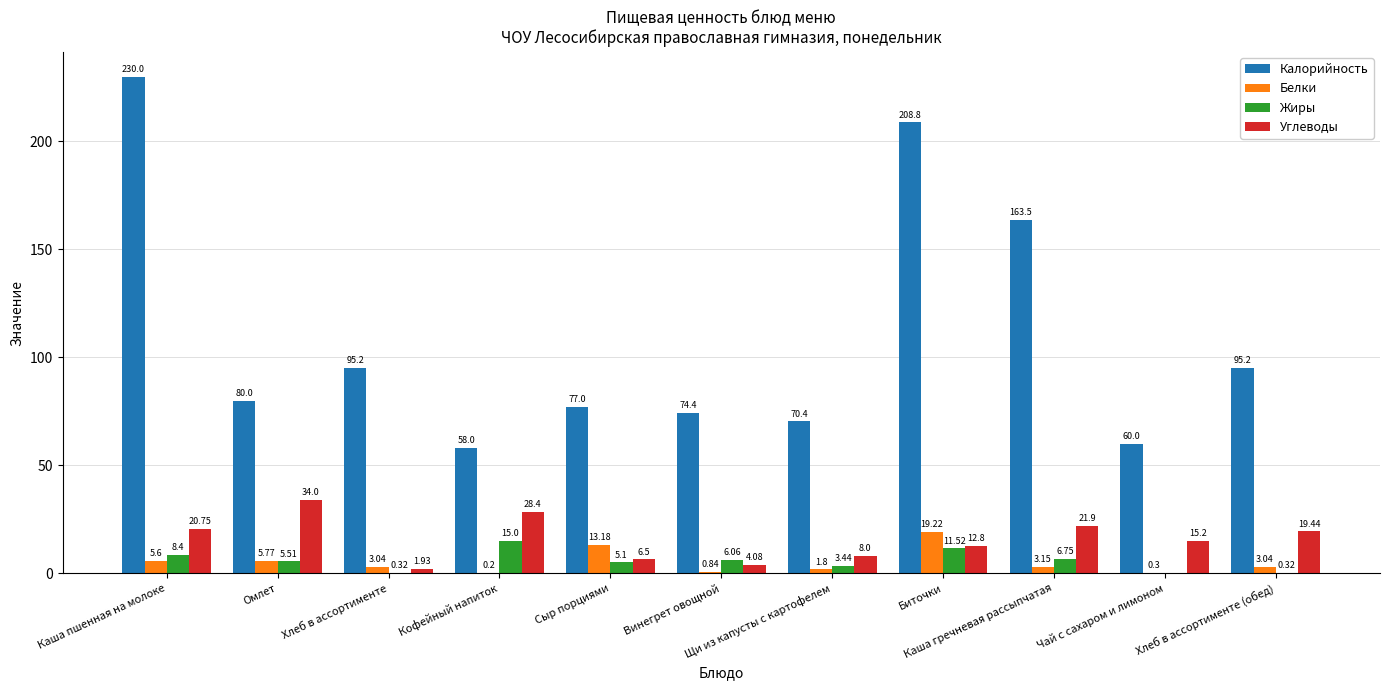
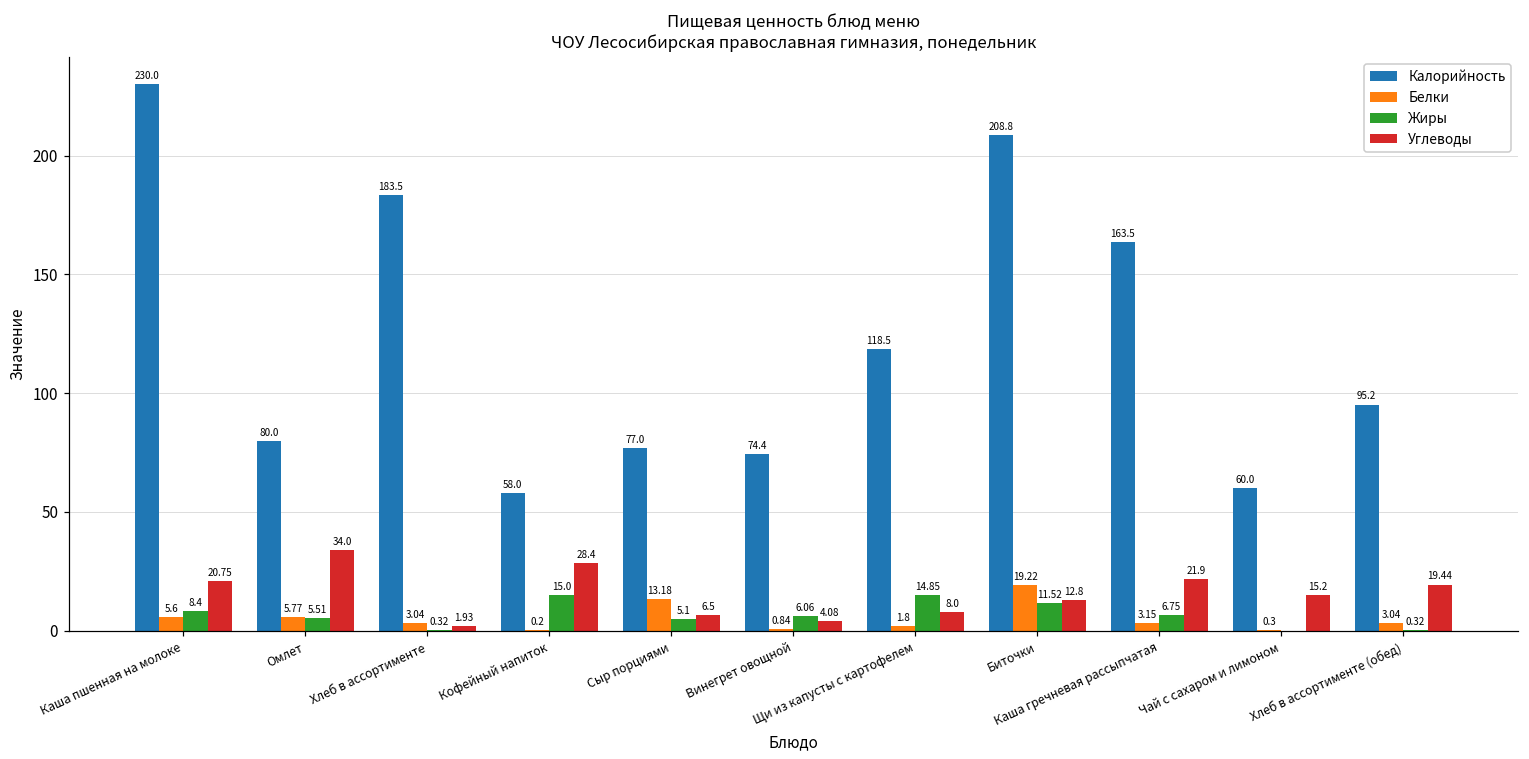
  {
    "Калорийность": {
      "Каша пшенная на молоке": 230.0,
      "Омлет": 80.0,
-     "Хлеб в ассортименте": 95.2,
+     "Хлеб в ассортименте": 183.5,
      "Кофейный напиток": 58.0,
      "Сыр порциями": 77.0,
      "Винегрет овощной": 74.4,
-     "Щи из капусты с картофелем": 70.4,
+     "Щи из капусты с картофелем": 118.5,
      "Биточки": 208.8,
      "Каша гречневая рассыпчатая": 163.5,
      "Чай с сахаром и лимоном": 60.0,
      "Хлеб в ассортименте (обед)": 95.2
    },
    "Белки": {
      "Каша пшенная на молоке": 5.6,
      "Омлет": 5.77,
      "Хлеб в ассортименте": 3.04,
      "Кофейный напиток": 0.2,
      "Сыр порциями": 13.18,
      "Винегрет овощной": 0.84,
      "Щи из капусты с картофелем": 1.8,
      "Биточки": 19.22,
      "Каша гречневая рассыпчатая": 3.15,
      "Чай с сахаром и лимоном": 0.3,
      "Хлеб в ассортименте (обед)": 3.04
    },
    "Жиры": {
      "Каша пшенная на молоке": 8.4,
      "Омлет": 5.51,
      "Хлеб в ассортименте": 0.32,
      "Кофейный напиток": 15.0,
      "Сыр порциями": 5.1,
      "Винегрет овощной": 6.06,
-     "Щи из капусты с картофелем": 3.44,
+     "Щи из капусты с картофелем": 14.85,
      "Биточки": 11.52,
      "Каша гречневая рассыпчатая": 6.75,
      "Хлеб в ассортименте (обед)": 0.32
    },
    "Углеводы": {
      "Каша пшенная на молоке": 20.75,
      "Омлет": 34.0,
      "Хлеб в ассортименте": 1.93,
      "Кофейный напиток": 28.4,
      "Сыр порциями": 6.5,
      "Винегрет овощной": 4.08,
      "Щи из капусты с картофелем": 8.0,
      "Биточки": 12.8,
      "Каша гречневая рассыпчатая": 21.9,
      "Чай с сахаром и лимоном": 15.2,
      "Хлеб в ассортименте (обед)": 19.44
    }
  }
